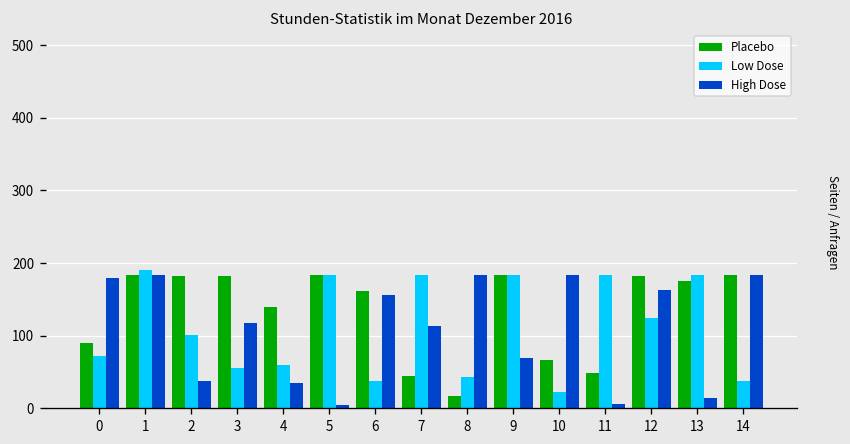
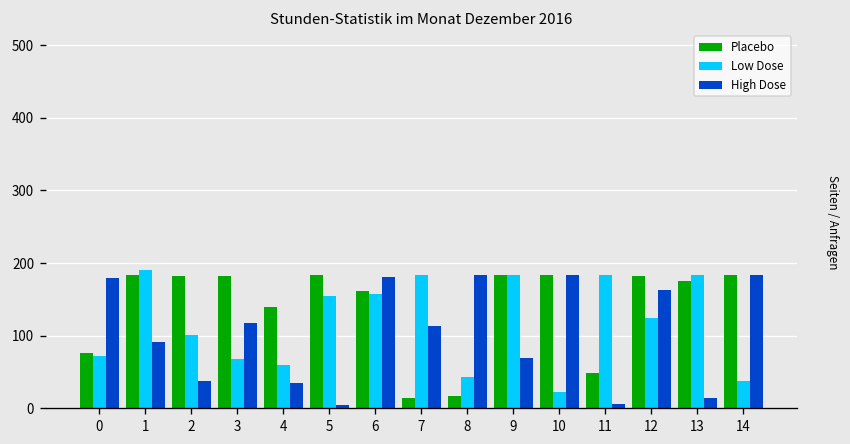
  {
    "Placebo": {
-     "0": 90,
+     "0": 80,
      "1": 180,
      "2": 180,
      "3": 180,
      "4": 140,
      "5": 180,
      "6": 160,
-     "7": 40,
+     "7": 10,
      "8": 20,
      "9": 180,
-     "10": 70,
+     "10": 180,
      "11": 50,
      "12": 180,
      "13": 180,
      "14": 180
    },
    "Low Dose": {
      "0": 70,
      "1": 190,
      "2": 100,
-     "3": 60,
+     "3": 70,
      "4": 60,
-     "5": 180,
-     "6": 40,
+     "5": 160,
+     "6": 160,
      "7": 180,
      "8": 40,
      "9": 180,
      "10": 20,
      "11": 180,
      "12": 120,
      "13": 180,
      "14": 40
    },
    "High Dose": {
      "0": 180,
-     "1": 180,
+     "1": 90,
      "2": 40,
      "3": 120,
      "4": 40,
      "5": 10,
-     "6": 160,
+     "6": 180,
      "7": 110,
      "8": 180,
      "9": 70,
      "10": 180,
      "11": 10,
      "12": 160,
      "13": 10,
      "14": 180
    }
  }
